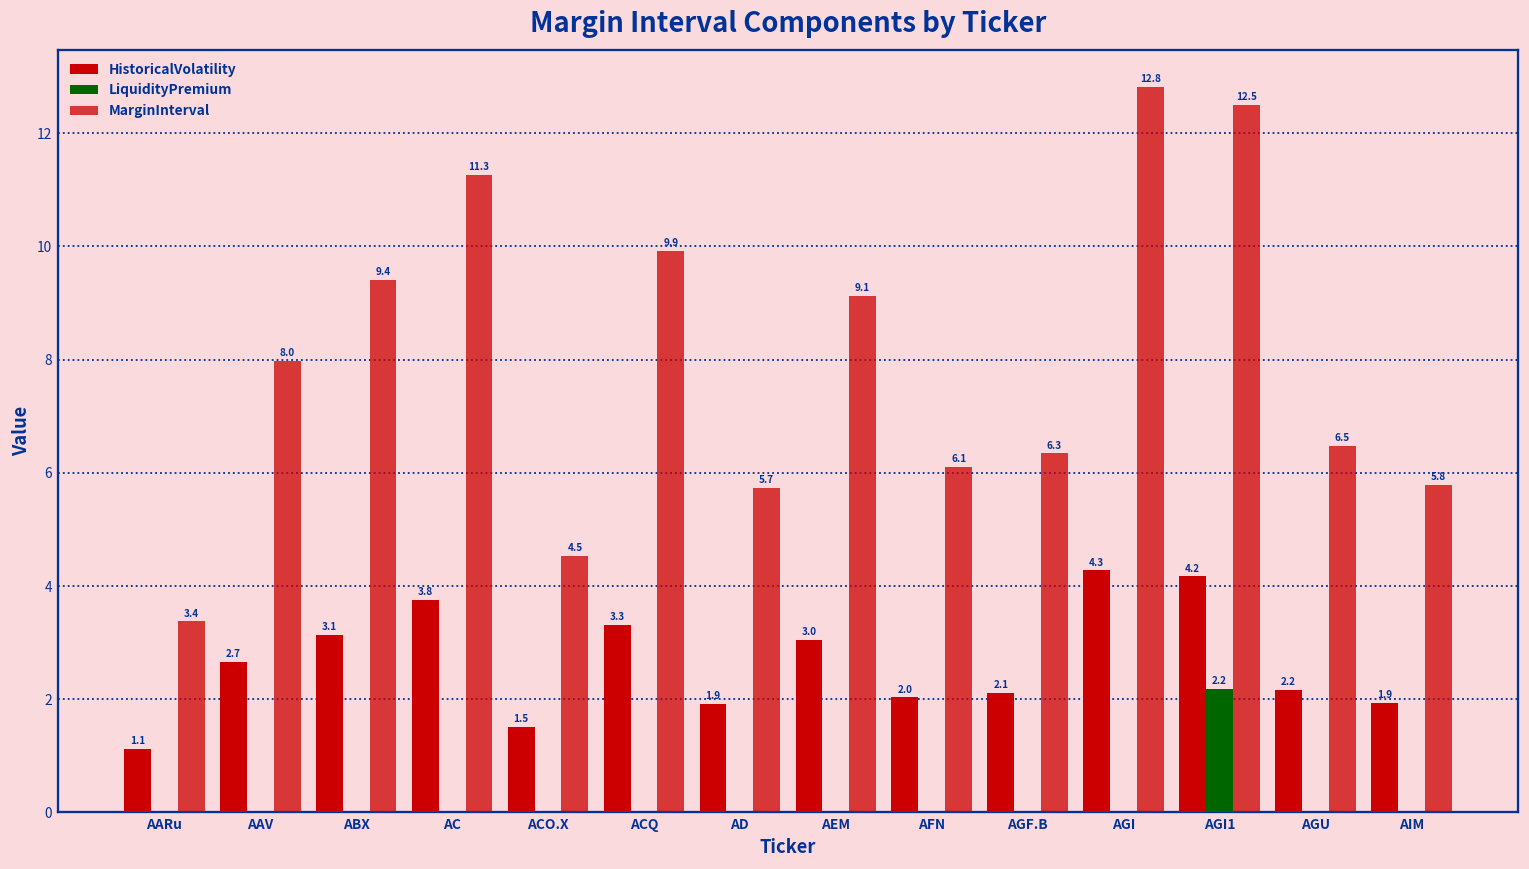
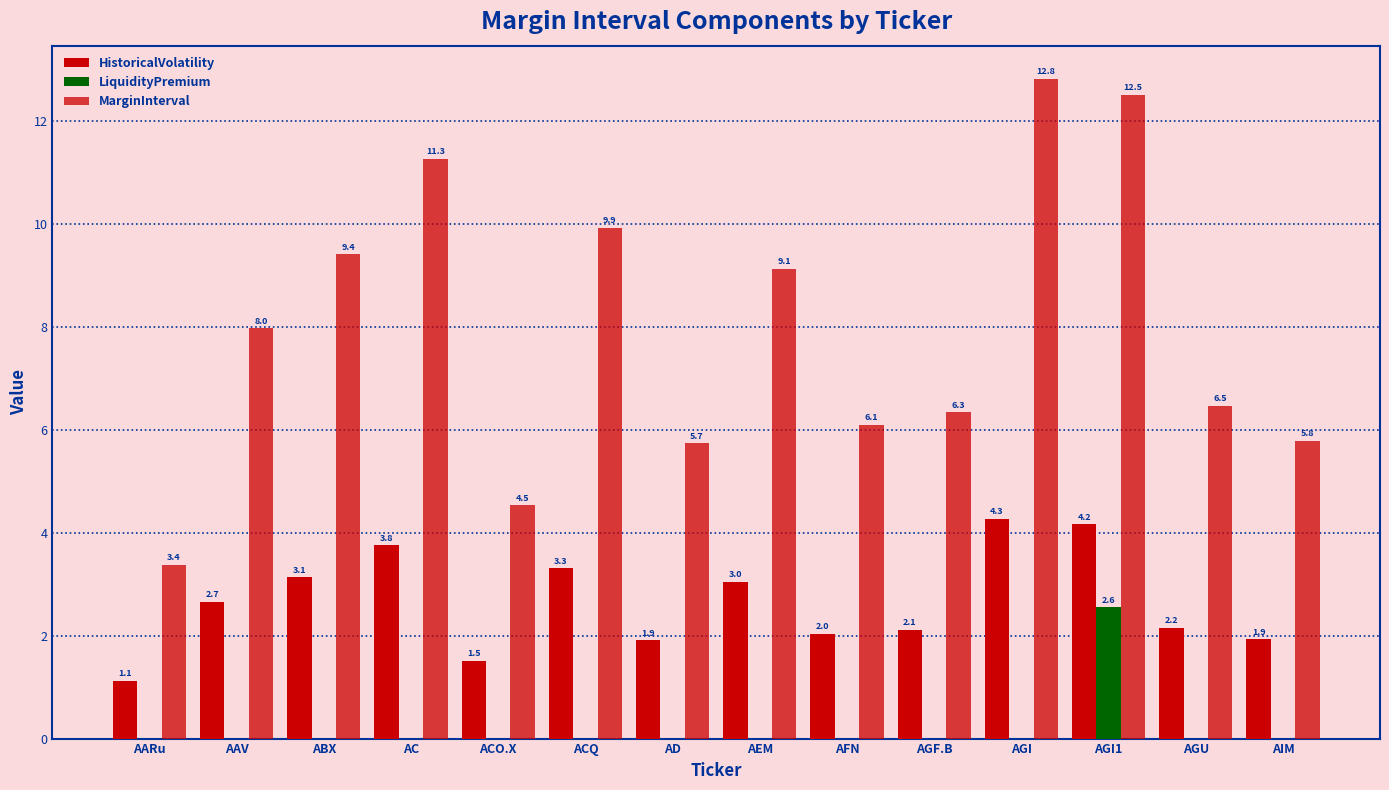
  {
    "LiquidityPremium": {
-     "AGI1": 2.2
+     "AGI1": 2.6
    }
  }
